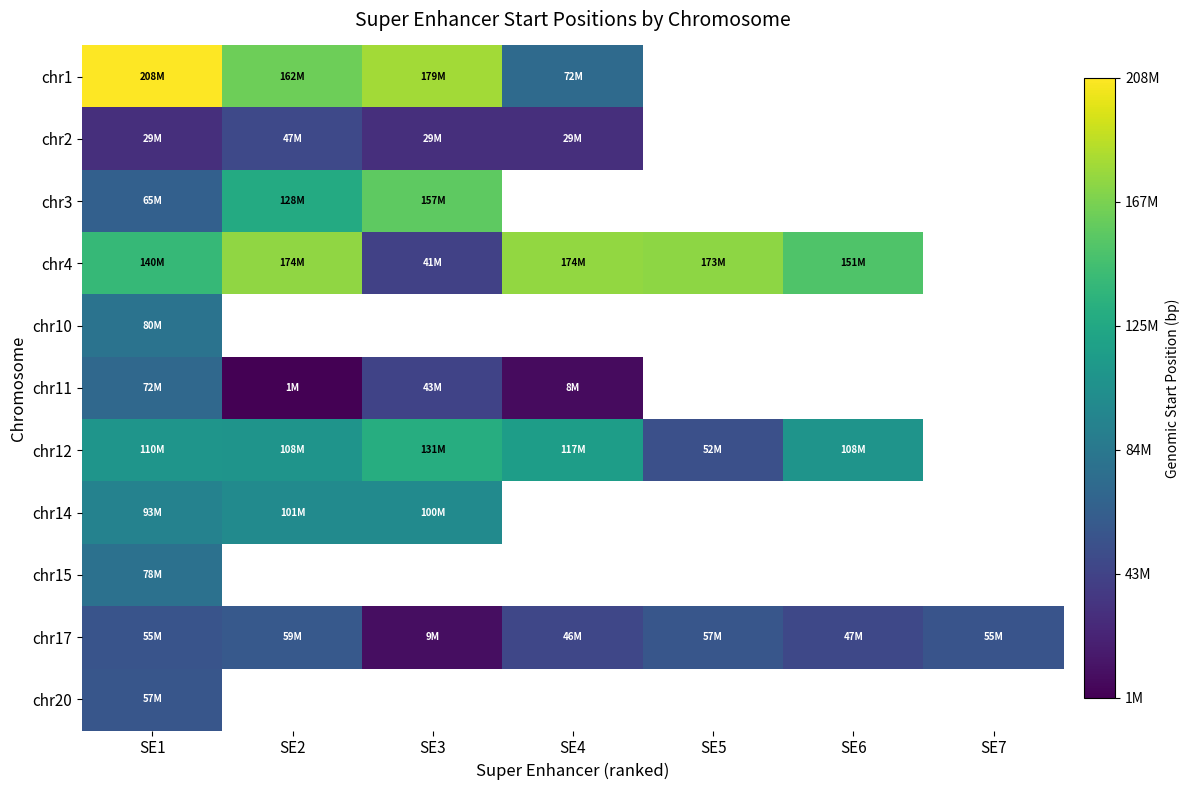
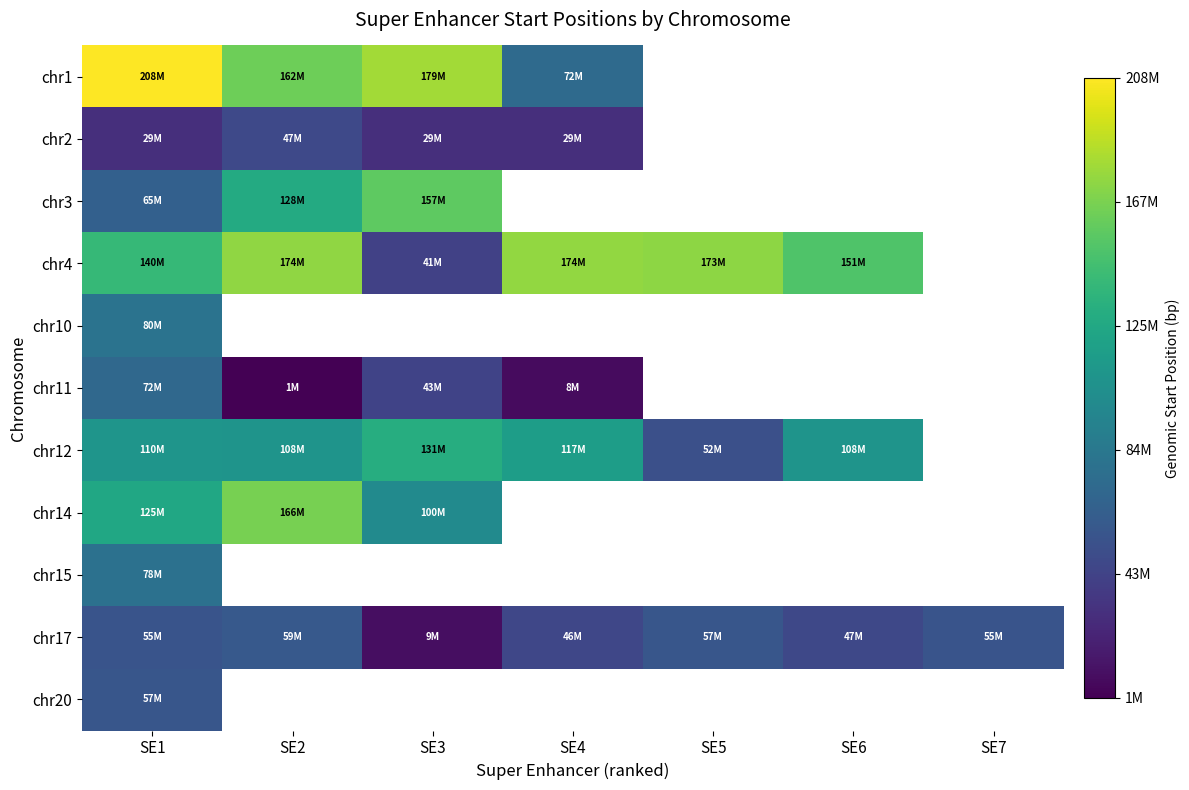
  {
    "chr1": {
      "SE1": "208M",
      "SE2": "162M",
      "SE3": "179M",
      "SE4": "72M"
    },
    "chr2": {
      "SE1": "29M",
      "SE2": "47M",
      "SE3": "29M",
      "SE4": "29M"
    },
    "chr3": {
      "SE1": "65M",
      "SE2": "128M",
      "SE3": "157M"
    },
    "chr4": {
      "SE1": "140M",
      "SE2": "174M",
      "SE3": "41M",
      "SE4": "174M",
      "SE5": "173M",
      "SE6": "151M"
    },
    "chr10": {
      "SE1": "80M"
    },
    "chr11": {
      "SE1": "72M",
      "SE2": "1M",
      "SE3": "43M",
      "SE4": "8M"
    },
    "chr12": {
      "SE1": "110M",
      "SE2": "108M",
      "SE3": "131M",
      "SE4": "117M",
      "SE5": "52M",
      "SE6": "108M"
    },
    "chr14": {
-     "SE1": "93M",
-     "SE2": "101M",
+     "SE1": "125M",
+     "SE2": "166M",
      "SE3": "100M"
    },
    "chr15": {
      "SE1": "78M"
    },
    "chr17": {
      "SE1": "55M",
      "SE2": "59M",
      "SE3": "9M",
      "SE4": "46M",
      "SE5": "57M",
      "SE6": "47M",
      "SE7": "55M"
    },
    "chr20": {
      "SE1": "57M"
    }
  }
